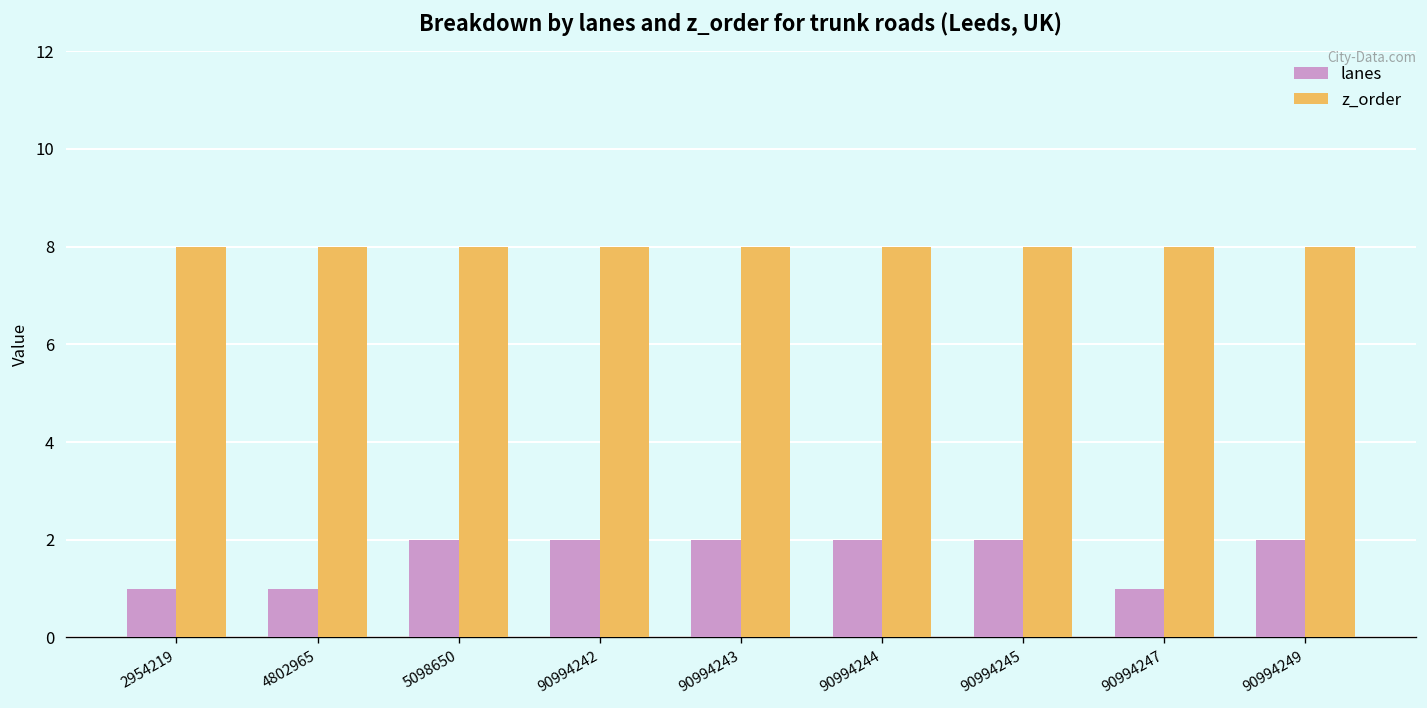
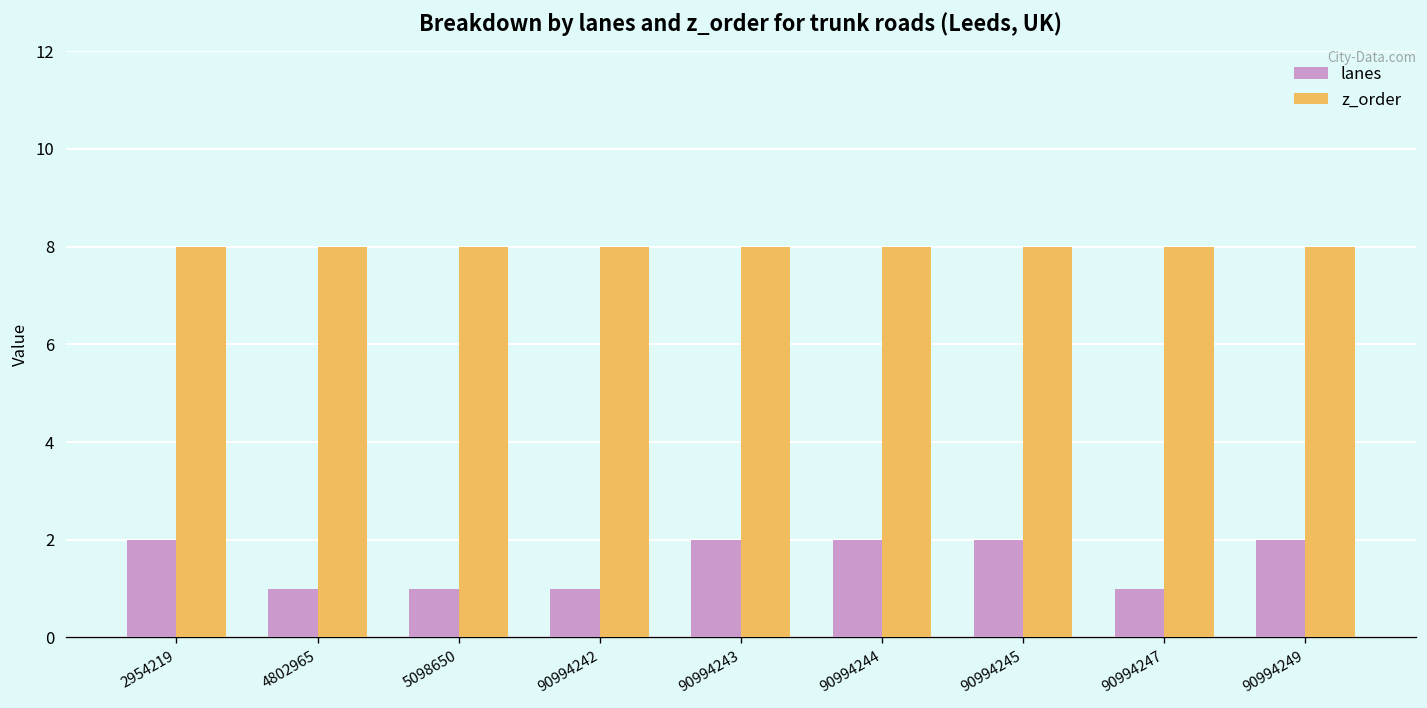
  {
    "lanes": {
-     "2954219": 1,
+     "2954219": 2,
      "4802965": 1,
-     "5098650": 2,
-     "90994242": 2,
+     "5098650": 1,
+     "90994242": 1,
      "90994243": 2,
      "90994244": 2,
      "90994245": 2,
      "90994247": 1,
      "90994249": 2
    },
    "z_order": {
      "2954219": 8,
      "4802965": 8,
      "5098650": 8,
      "90994242": 8,
      "90994243": 8,
      "90994244": 8,
      "90994245": 8,
      "90994247": 8,
      "90994249": 8
    }
  }
